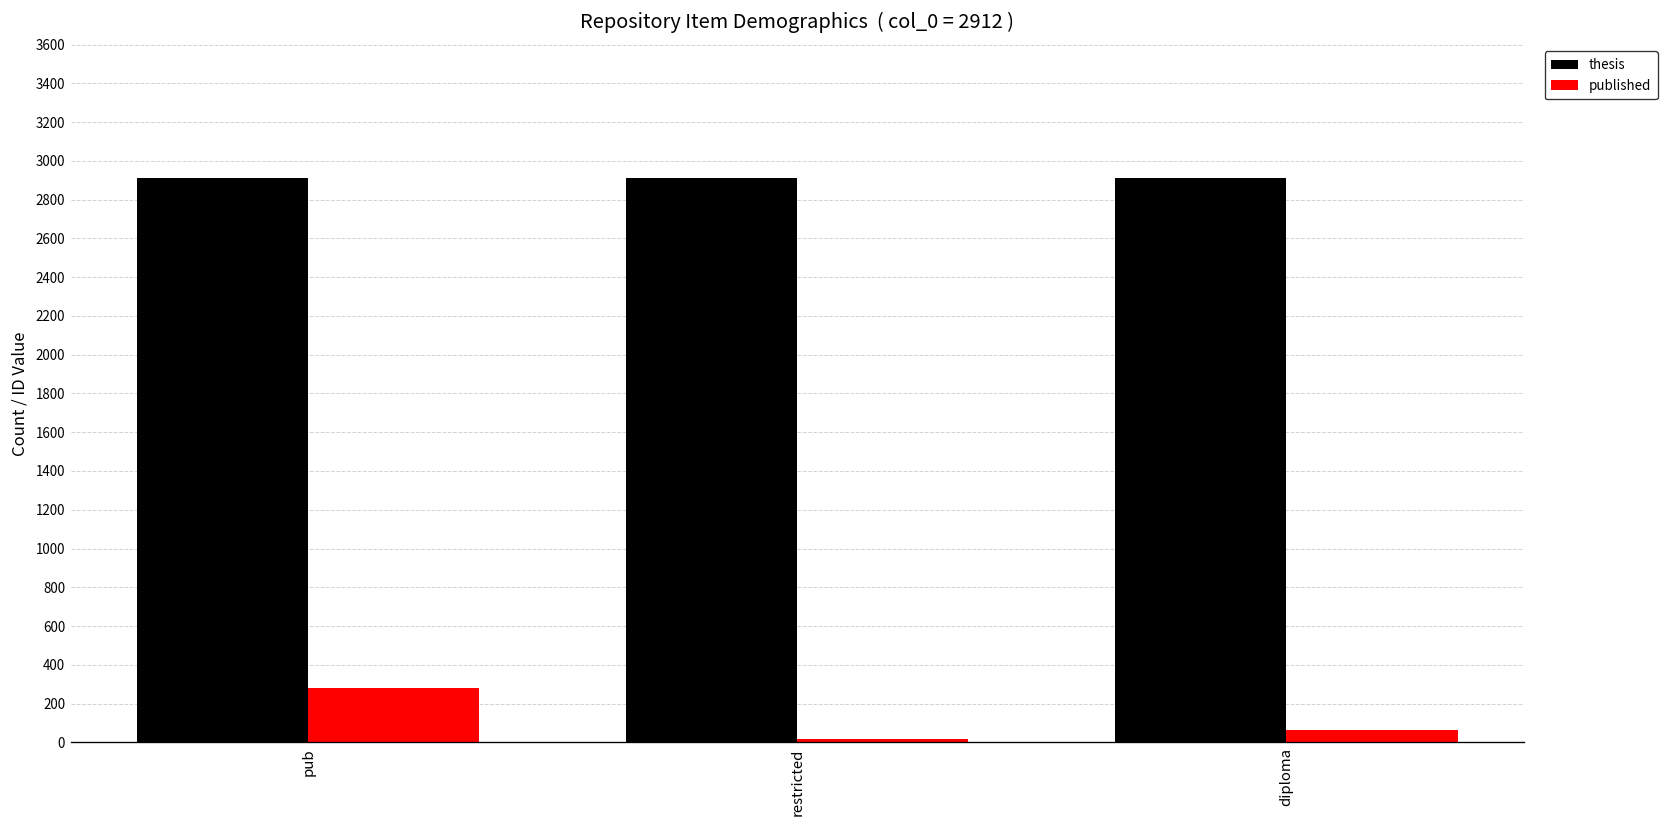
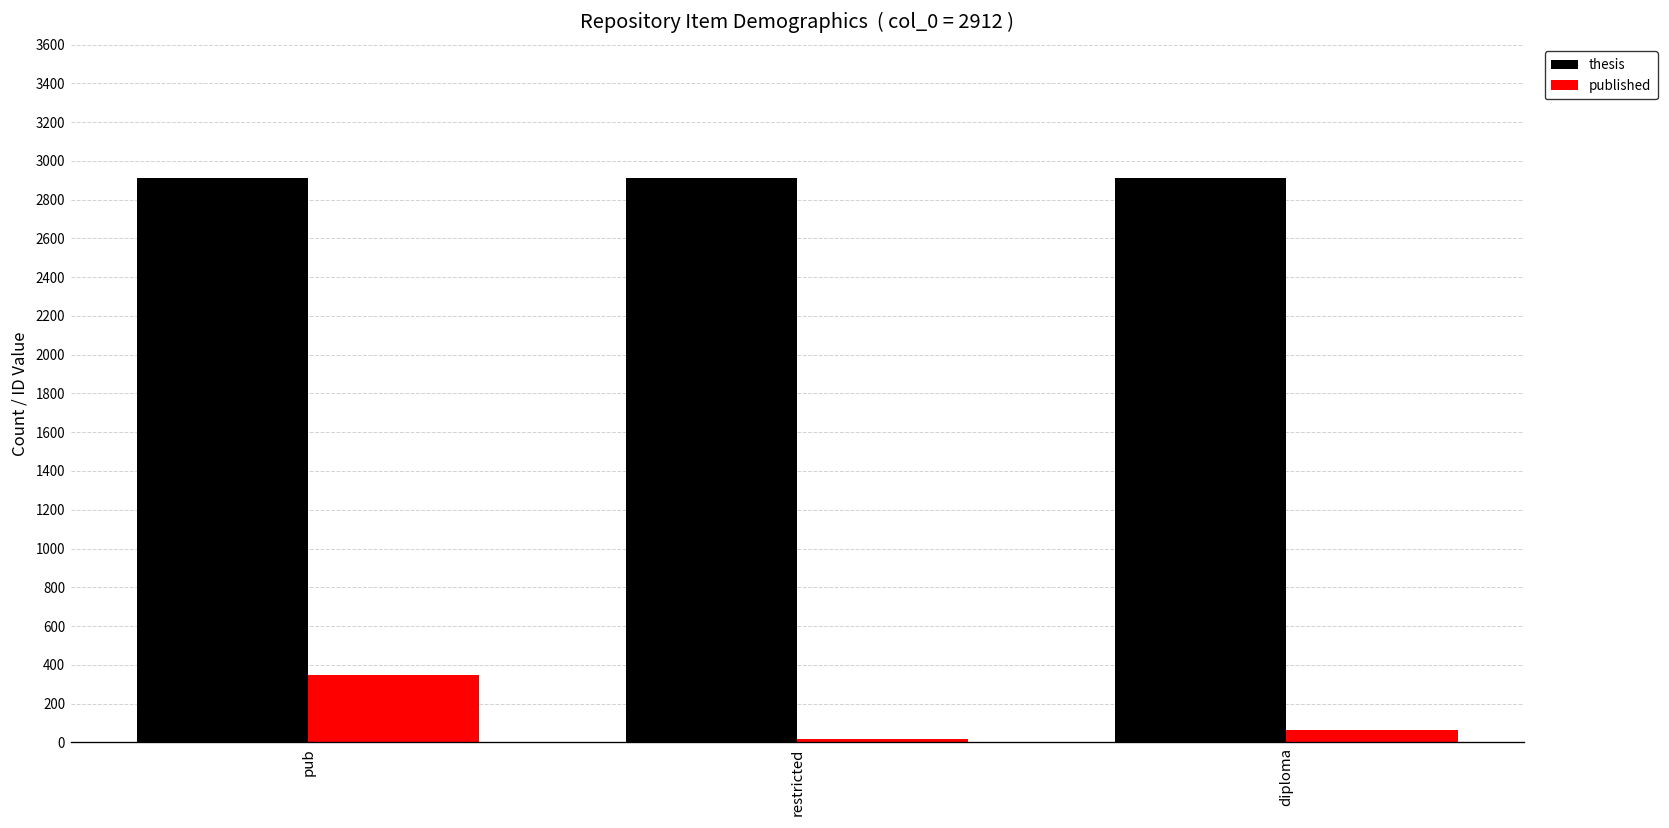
  {
    "thesis": {
      "pub": 2910,
      "restricted": 2910,
      "diploma": 2910
    },
    "published": {
-     "pub": 280,
+     "pub": 350,
      "restricted": 20,
      "diploma": 70
    }
  }
